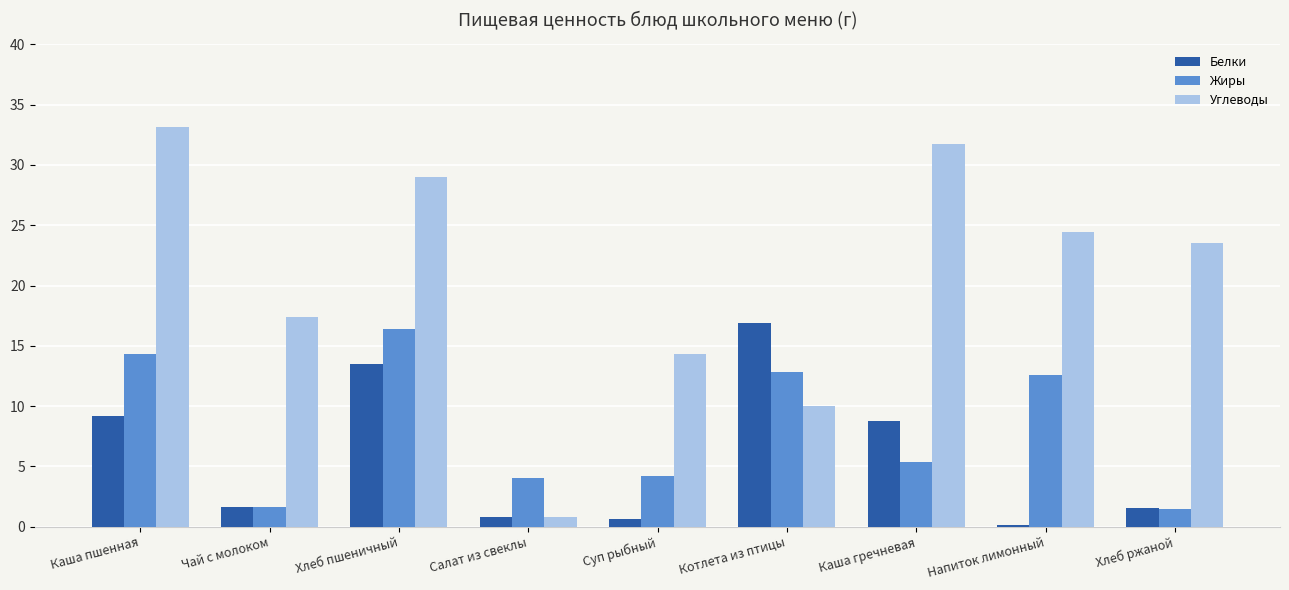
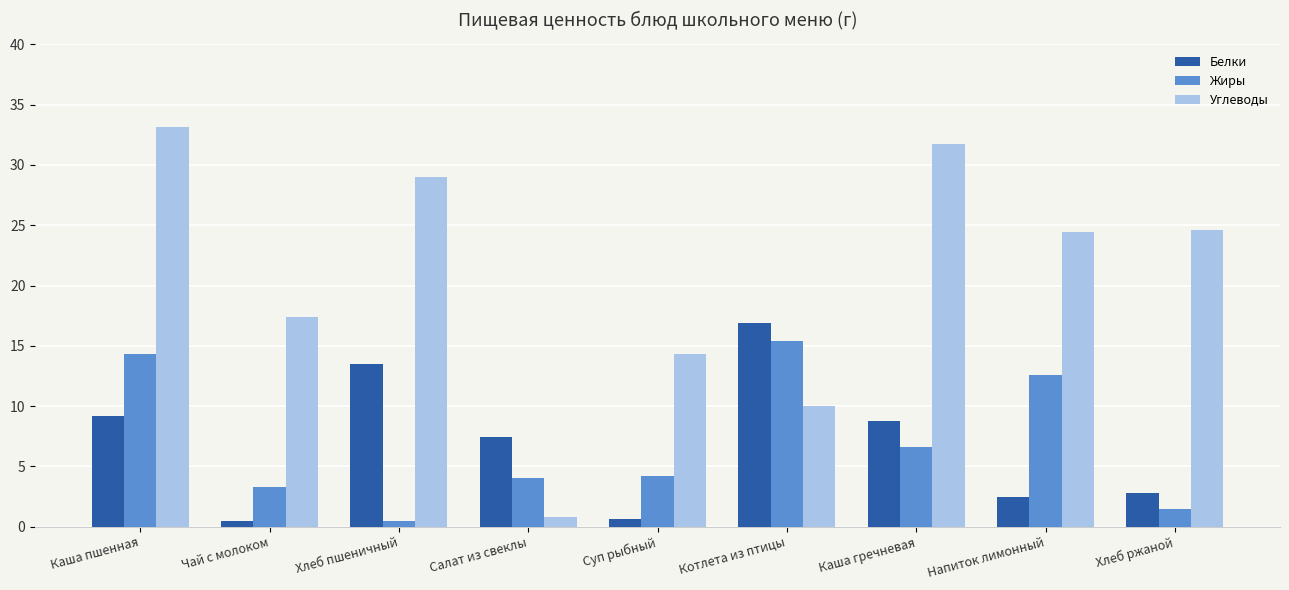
  {
    "Белки": {
      "Каша пшенная": 9.2,
-     "Чай с молоком": 1.6,
+     "Чай с молоком": 0.5,
      "Хлеб пшеничный": 13.5,
-     "Салат из свеклы": 0.8,
+     "Салат из свеклы": 7.5,
      "Суп рыбный": 0.6,
      "Котлета из птицы": 16.9,
      "Каша гречневая": 8.8,
-     "Напиток лимонный": 0.1,
-     "Хлеб ржаной": 1.6
+     "Напиток лимонный": 2.5,
+     "Хлеб ржаной": 2.8
    },
    "Жиры": {
      "Каша пшенная": 14.4,
-     "Чай с молоком": 1.7,
-     "Хлеб пшеничный": 16.4,
+     "Чай с молоком": 3.3,
+     "Хлеб пшеничный": 0.5,
      "Салат из свеклы": 4.0,
      "Суп рыбный": 4.2,
-     "Котлета из птицы": 12.8,
-     "Каша гречневая": 5.4,
+     "Котлета из птицы": 15.4,
+     "Каша гречневая": 6.6,
      "Напиток лимонный": 12.6,
      "Хлеб ржаной": 1.5
    },
    "Углеводы": {
      "Каша пшенная": 33.1,
      "Чай с молоком": 17.4,
      "Хлеб пшеничный": 29.0,
      "Салат из свеклы": 0.8,
      "Суп рыбный": 14.3,
      "Котлета из птицы": 10.0,
      "Каша гречневая": 31.7,
      "Напиток лимонный": 24.4,
-     "Хлеб ржаной": 23.5
+     "Хлеб ржаной": 24.6
    }
  }
